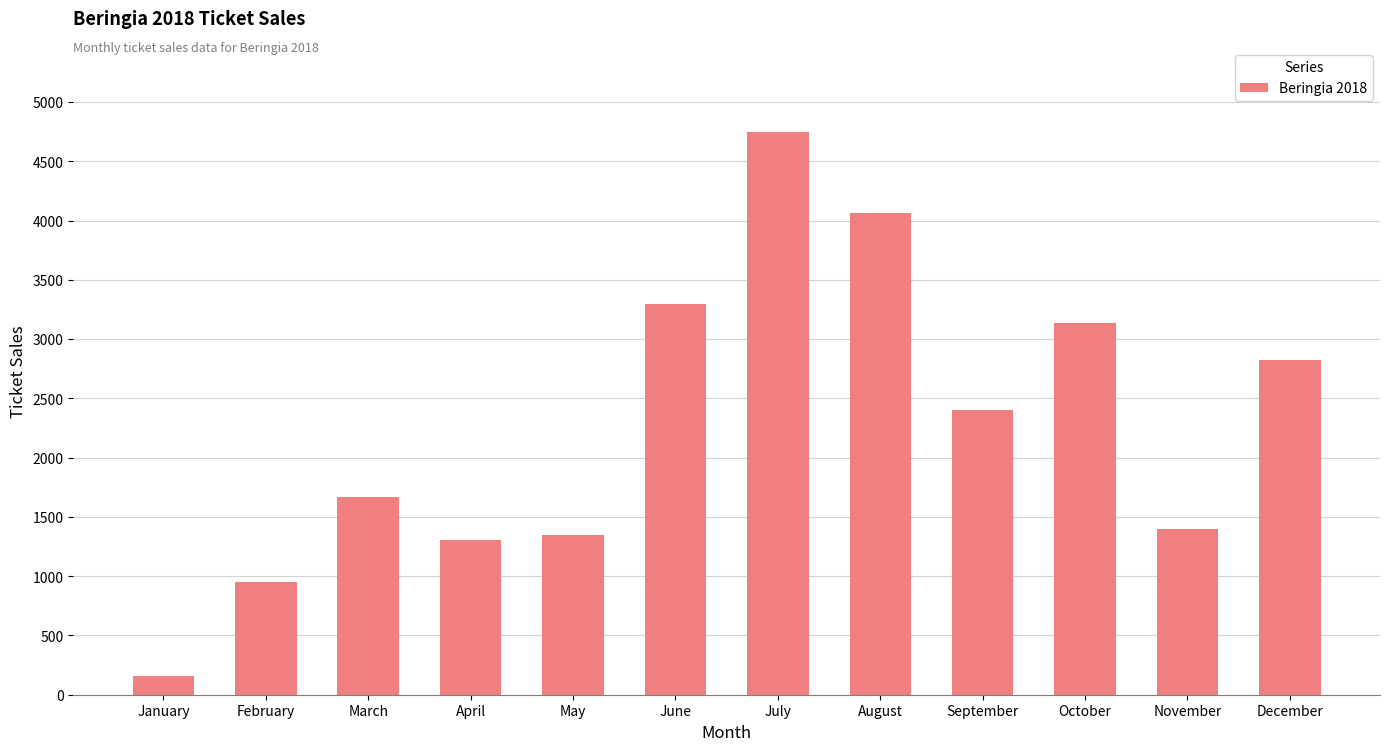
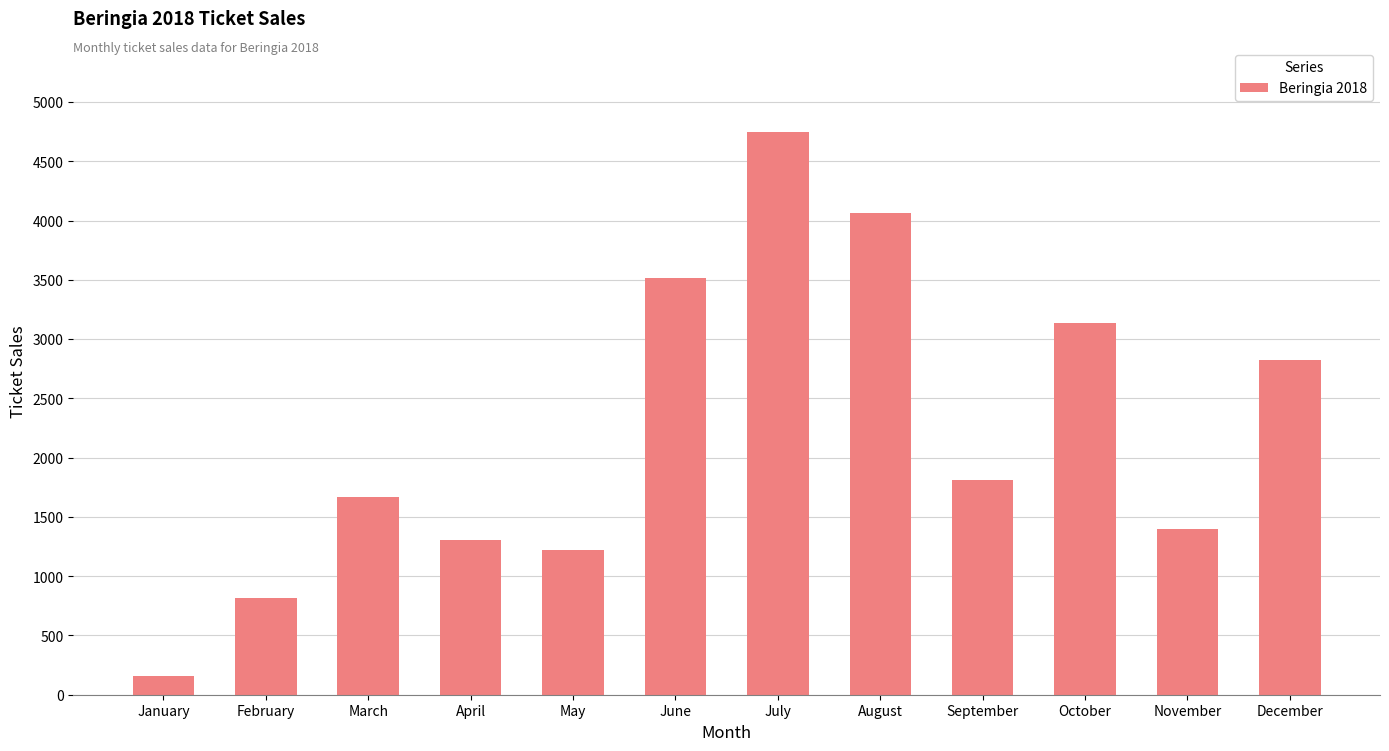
  {
    "January": 160,
-   "February": 960,
+   "February": 810,
    "March": 1670,
    "April": 1300,
-   "May": 1350,
-   "June": 3290,
+   "May": 1230,
+   "June": 3520,
    "July": 4750,
    "August": 4070,
-   "September": 2400,
+   "September": 1810,
    "October": 3140,
    "November": 1400,
    "December": 2820
  }
